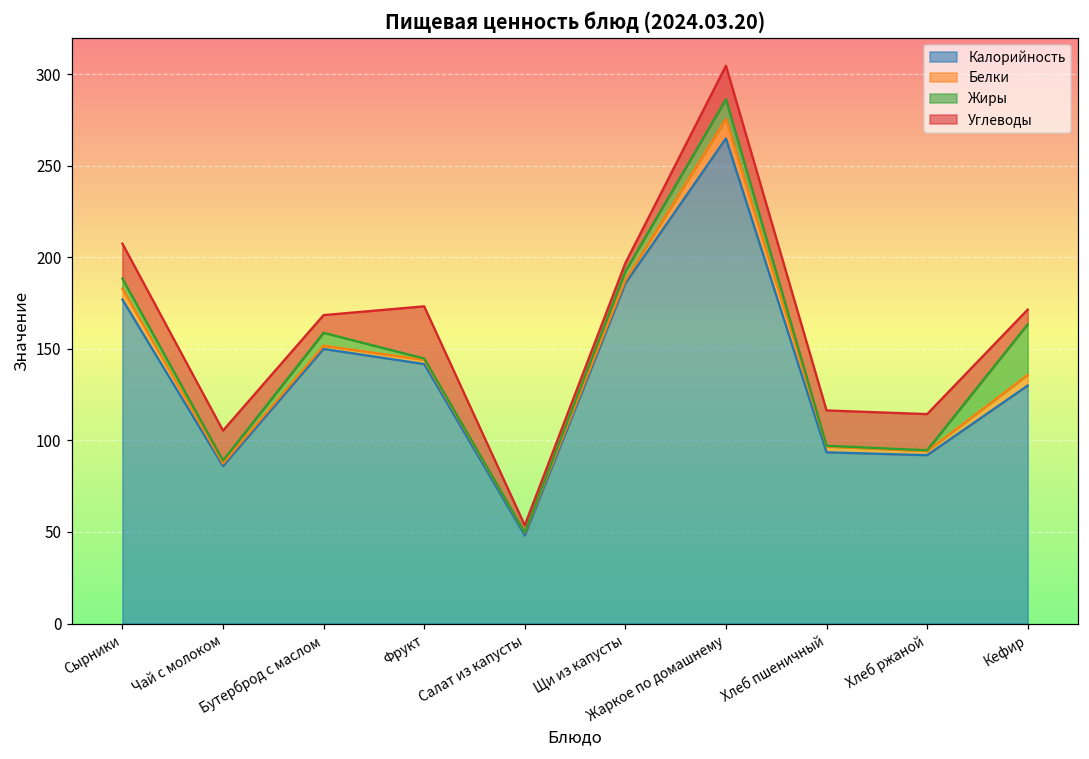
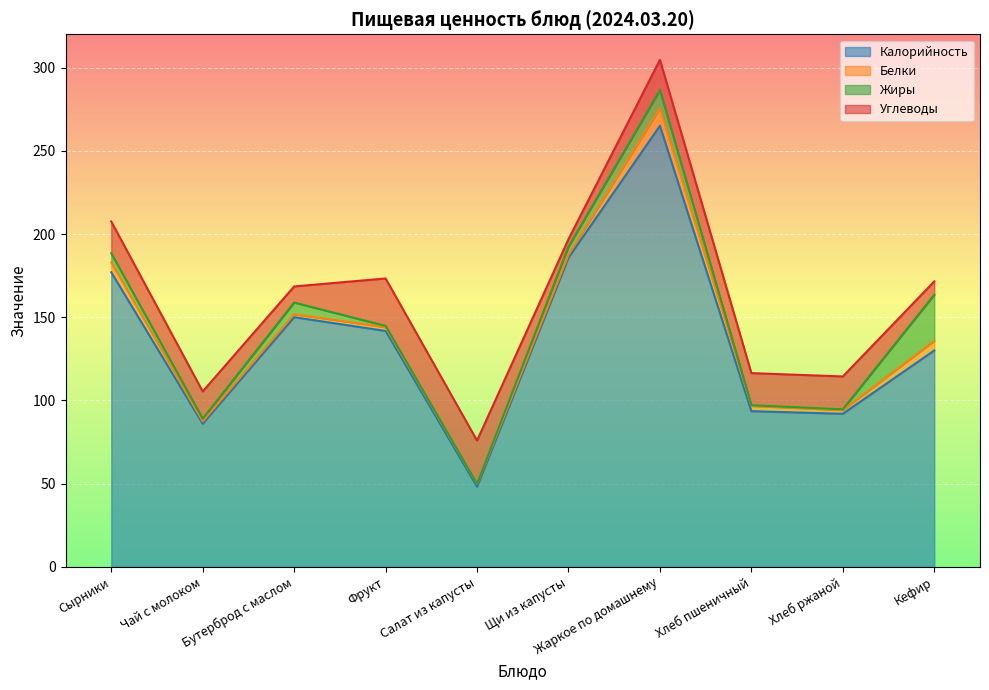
  {
    "Калорийность": {
      "Сырники": 177,
      "Бутерброд с маслом": 150,
      "Фрукт": 142,
      "Салат из капусты": 48,
      "Щи из капусты": 186,
      "Жаркое по домашнему": 265,
      "Хлеб пшеничный": 94,
      "Хлеб ржаной": 92,
      "Кефир": 130
    },
    "Белки": {
      "Сырники": 6,
      "Бутерброд с маслом": 2,
      "Щи из капусты": 2,
      "Жаркое по домашнему": 11,
      "Кефир": 6
    },
    "Жиры": {
      "Сырники": 5,
      "Чай с молоком": 2,
      "Бутерброд с маслом": 7,
      "Щи из капусты": 5,
      "Жаркое по домашнему": 11,
      "Кефир": 28
    },
    "Углеводы": {
      "Сырники": 19,
      "Чай с молоком": 16,
      "Бутерброд с маслом": 10,
      "Фрукт": 29,
-     "Салат из капусты": 4,
+     "Салат из капусты": 26,
      "Щи из капусты": 4,
      "Жаркое по домашнему": 18,
      "Хлеб пшеничный": 19,
      "Хлеб ржаной": 20,
      "Кефир": 8
    }
  }
